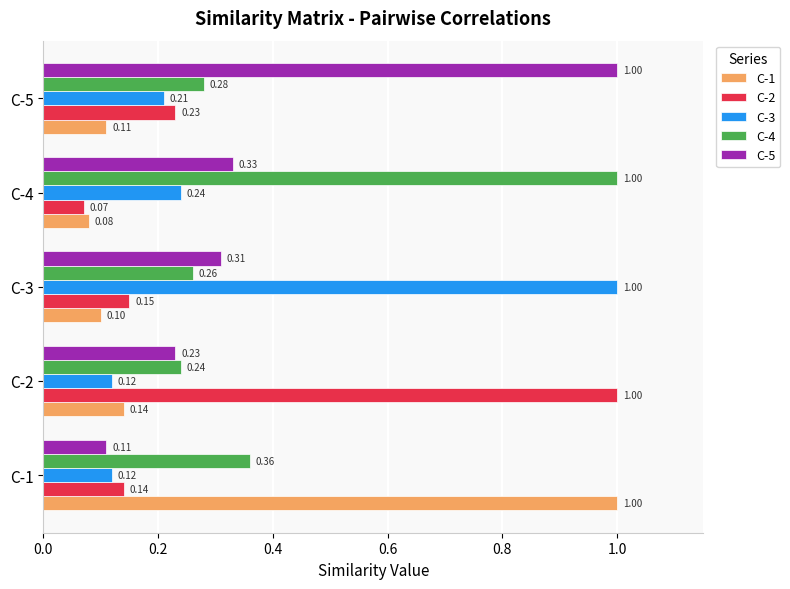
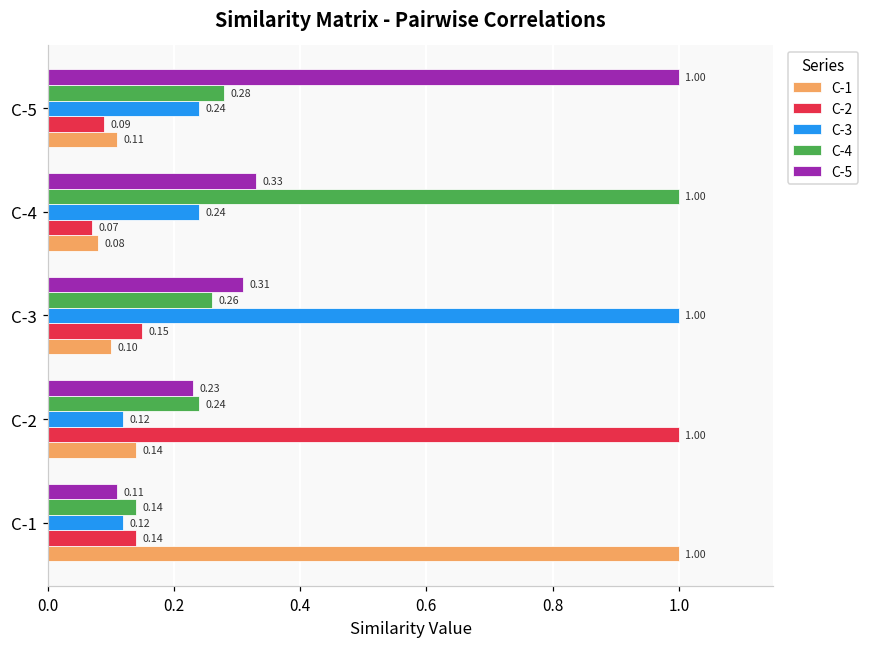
  {
    "C-1": {
      "C-5": 0.11,
      "C-4": 0.08,
      "C-3": 0.10,
      "C-2": 0.14,
      "C-1": 1.00
    },
    "C-2": {
-     "C-5": 0.23,
+     "C-5": 0.09,
      "C-4": 0.07,
      "C-3": 0.15,
      "C-2": 1.00,
      "C-1": 0.14
    },
    "C-3": {
-     "C-5": 0.21,
+     "C-5": 0.24,
      "C-4": 0.24,
      "C-3": 1.00,
      "C-2": 0.12,
      "C-1": 0.12
    },
    "C-4": {
      "C-5": 0.28,
      "C-4": 1.00,
      "C-3": 0.26,
      "C-2": 0.24,
-     "C-1": 0.36
+     "C-1": 0.14
    },
    "C-5": {
      "C-5": 1.00,
      "C-4": 0.33,
      "C-3": 0.31,
      "C-2": 0.23,
      "C-1": 0.11
    }
  }
